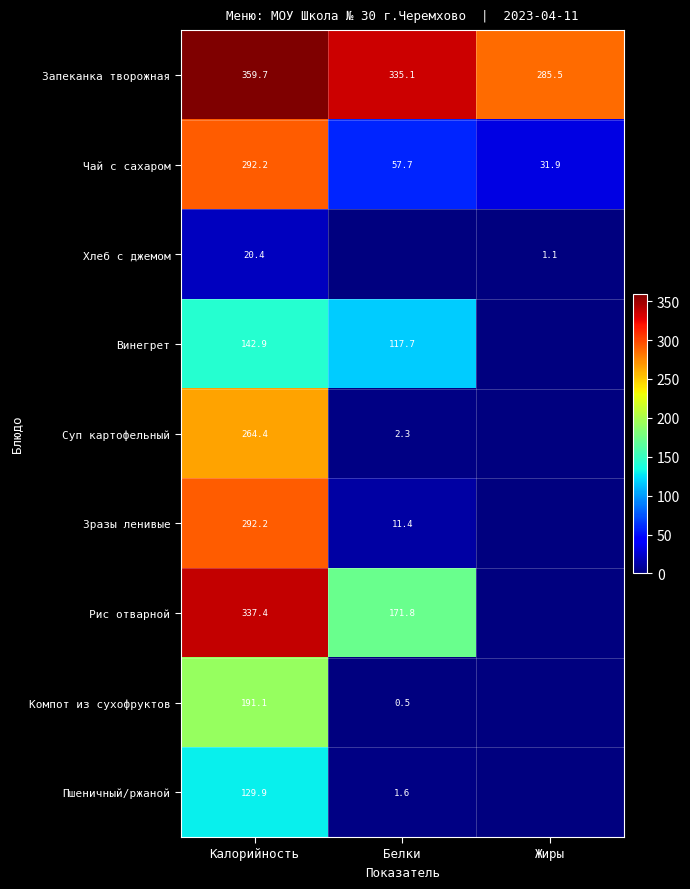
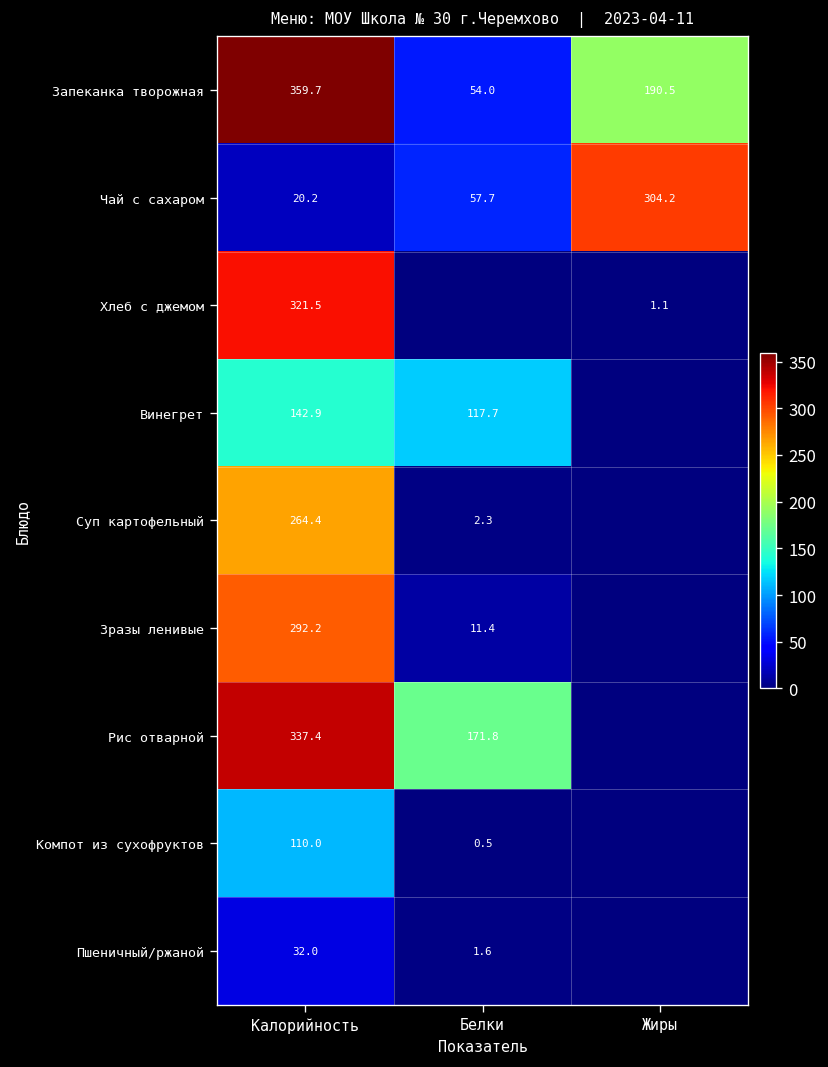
  {
    "Запеканка творожная": {
      "Калорийность": 359.7,
-     "Белки": 335.1,
-     "Жиры": 285.5
+     "Белки": 54.0,
+     "Жиры": 190.5
    },
    "Чай с сахаром": {
-     "Калорийность": 292.2,
+     "Калорийность": 20.2,
      "Белки": 57.7,
-     "Жиры": 31.9
+     "Жиры": 304.2
    },
    "Хлеб с джемом": {
-     "Калорийность": 20.4,
+     "Калорийность": 321.5,
      "Жиры": 1.1
    },
    "Винегрет": {
      "Калорийность": 142.9,
      "Белки": 117.7
    },
    "Суп картофельный": {
      "Калорийность": 264.4,
      "Белки": 2.3
    },
    "Зразы ленивые": {
      "Калорийность": 292.2,
      "Белки": 11.4
    },
    "Рис отварной": {
      "Калорийность": 337.4,
      "Белки": 171.8
    },
    "Компот из сухофруктов": {
-     "Калорийность": 191.1,
+     "Калорийность": 110.0,
      "Белки": 0.5
    },
    "Пшеничный/ржаной": {
-     "Калорийность": 129.9,
+     "Калорийность": 32.0,
      "Белки": 1.6
    }
  }
